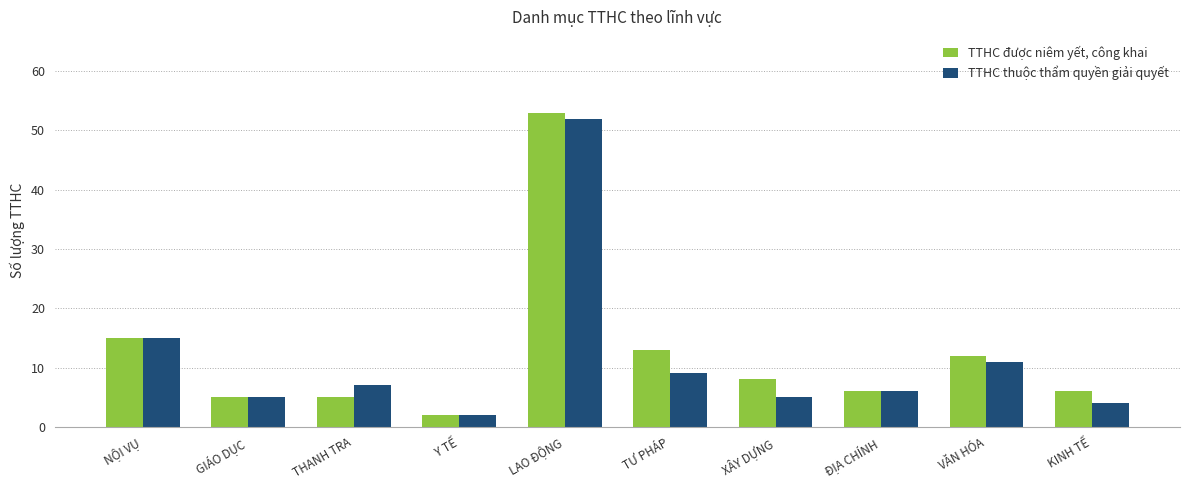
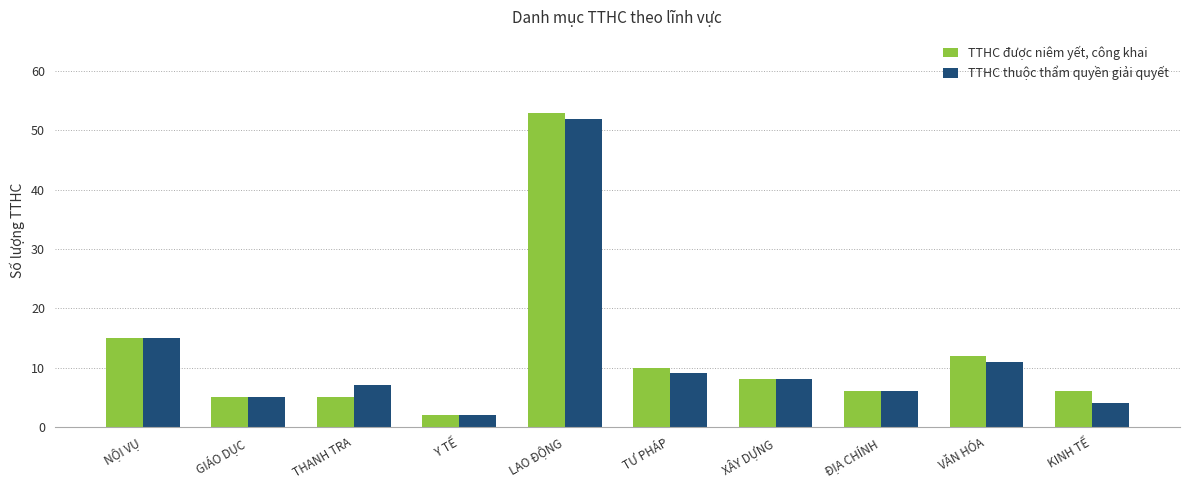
  {
    "TTHC được niêm yết, công khai": {
      "NỘI VỤ": 15,
      "GIÁO DỤC": 5,
      "THANH TRA": 5,
      "Y TẾ": 2,
      "LAO ĐỘNG": 53,
-     "TƯ PHÁP": 13,
+     "TƯ PHÁP": 10,
      "XÂY DỰNG": 8,
      "ĐỊA CHÍNH": 6,
      "VĂN HÓA": 12,
      "KINH TẾ": 6
    },
    "TTHC thuộc thẩm quyền giải quyết": {
      "NỘI VỤ": 15,
      "GIÁO DỤC": 5,
      "THANH TRA": 7,
      "Y TẾ": 2,
      "LAO ĐỘNG": 52,
      "TƯ PHÁP": 9,
-     "XÂY DỰNG": 5,
+     "XÂY DỰNG": 8,
      "ĐỊA CHÍNH": 6,
      "VĂN HÓA": 11,
      "KINH TẾ": 4
    }
  }
